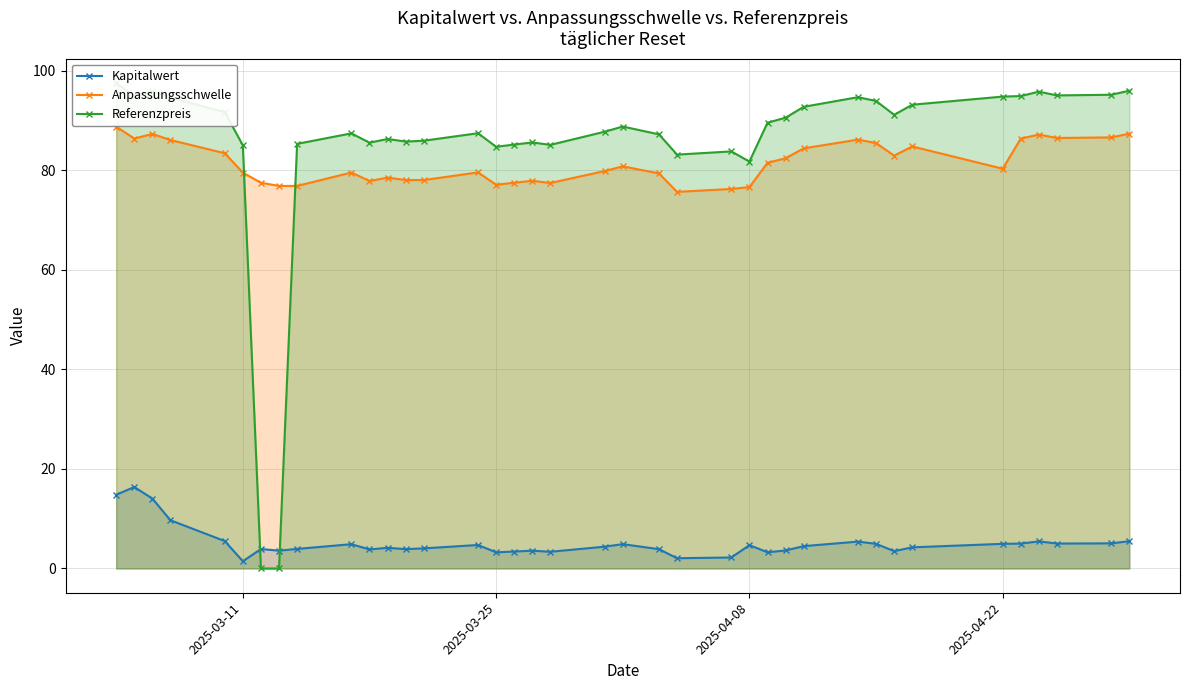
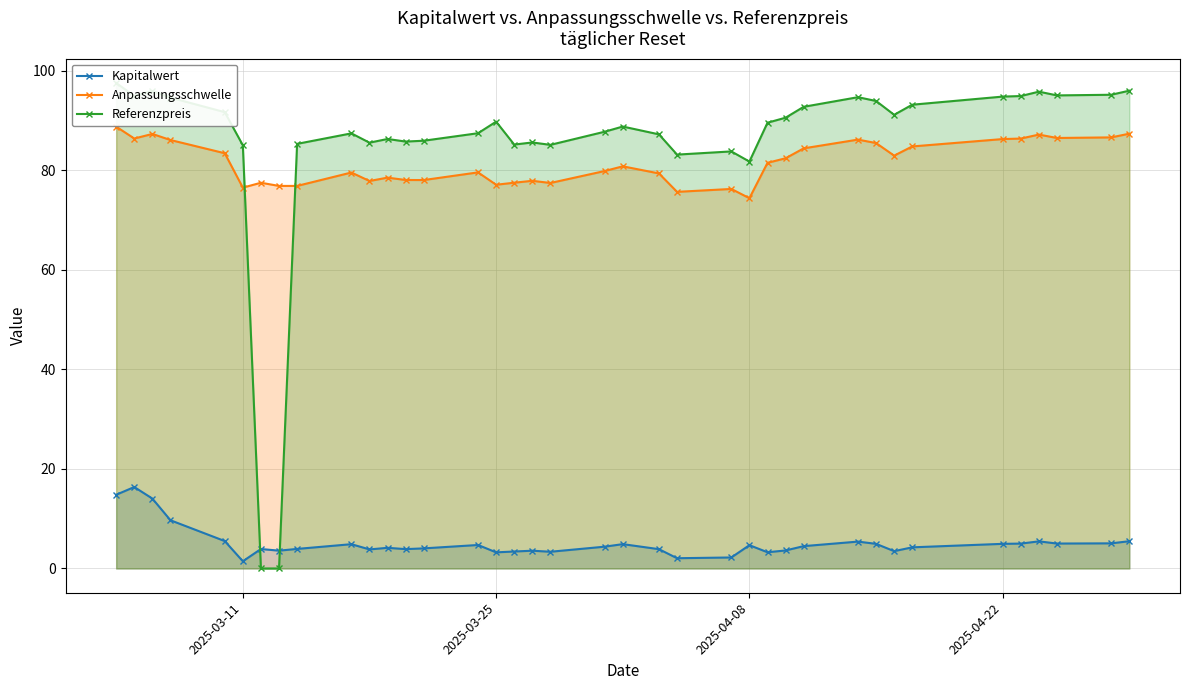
  {
    "Kapitalwert": {
      "2025-03-11": 1,
      "2025-03-25": 3,
      "2025-04-08": 5,
      "2025-04-22": 5
    },
    "Anpassungsschwelle": {
-     "2025-03-11": 80,
+     "2025-03-11": 77,
      "2025-03-25": 77,
-     "2025-04-08": 77,
-     "2025-04-22": 80
+     "2025-04-08": 74,
+     "2025-04-22": 86
    },
    "Referenzpreis": {
      "2025-03-11": 85,
-     "2025-03-25": 85,
+     "2025-03-25": 90,
      "2025-04-08": 82,
      "2025-04-22": 95
    }
  }
